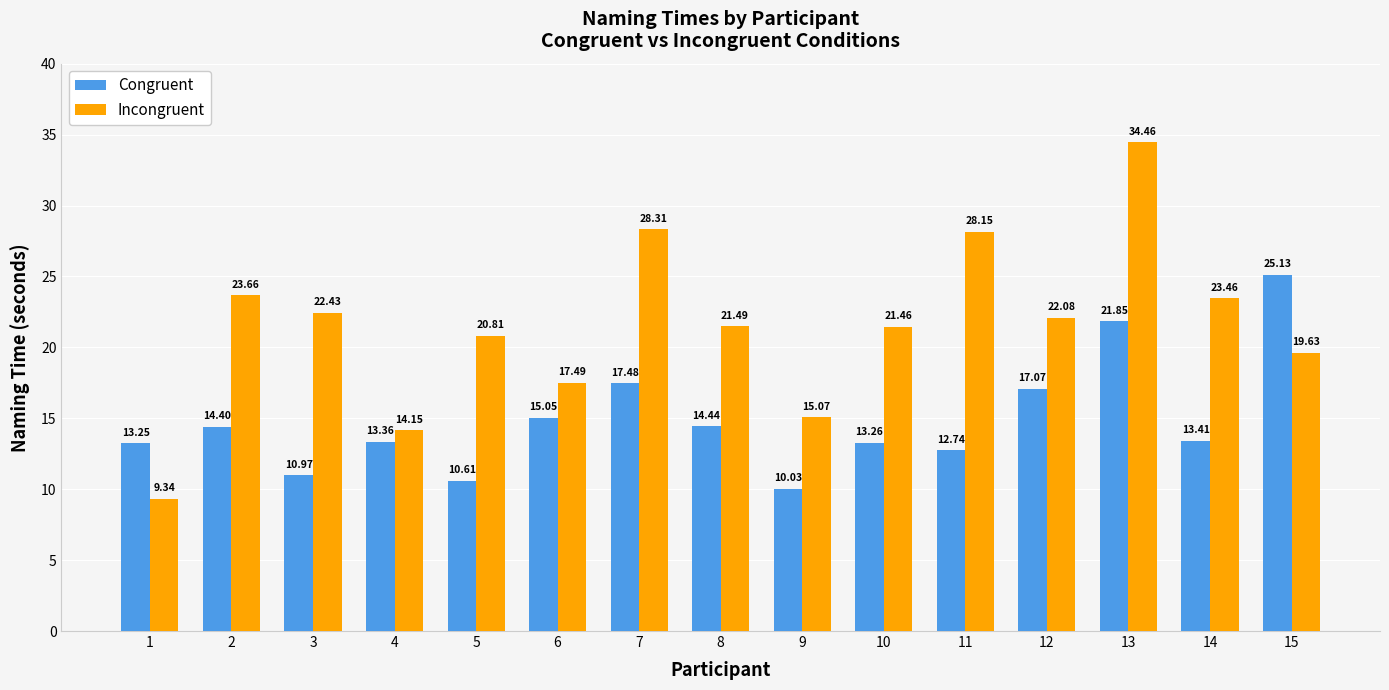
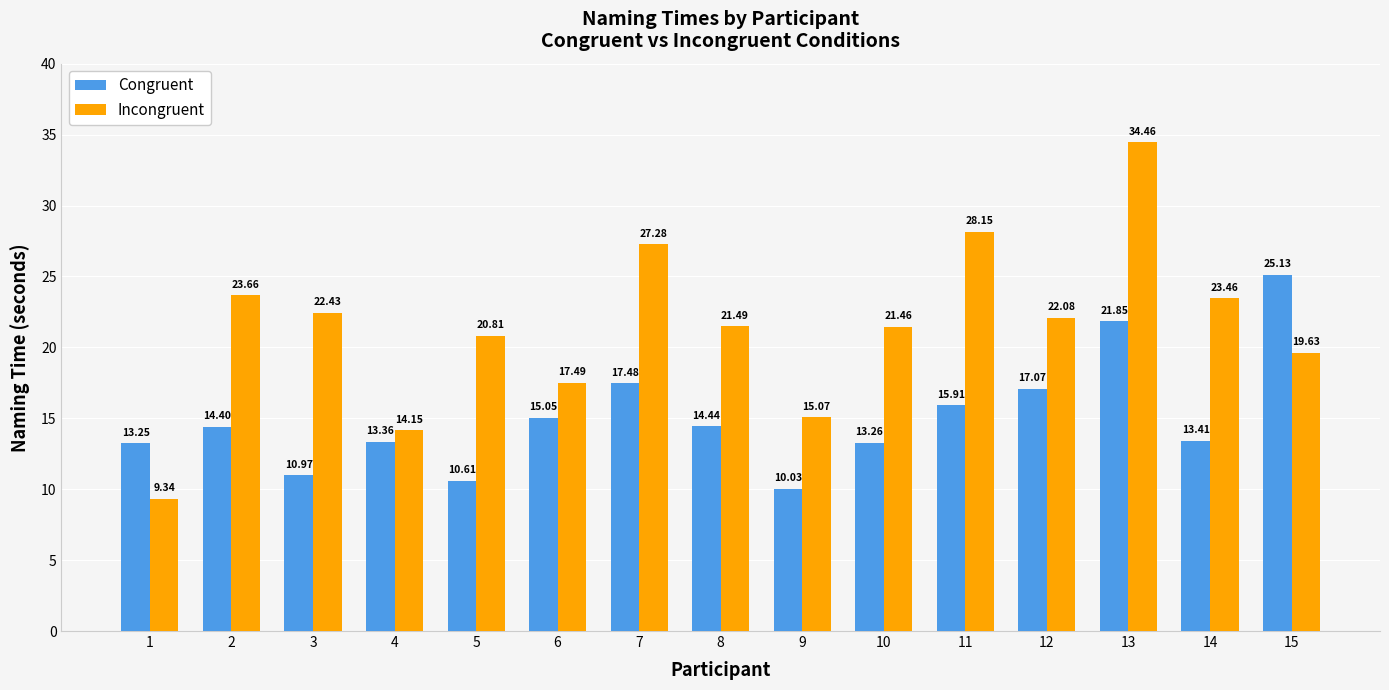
  {
    "Congruent": {
      "1": 13.25,
      "2": 14.40,
      "3": 10.97,
      "4": 13.36,
      "5": 10.61,
      "6": 15.05,
      "7": 17.48,
      "8": 14.44,
      "9": 10.03,
      "10": 13.26,
-     "11": 12.74,
+     "11": 15.91,
      "12": 17.07,
      "13": 21.85,
      "14": 13.41,
      "15": 25.13
    },
    "Incongruent": {
      "1": 9.34,
      "2": 23.66,
      "3": 22.43,
      "4": 14.15,
      "5": 20.81,
      "6": 17.49,
-     "7": 28.31,
+     "7": 27.28,
      "8": 21.49,
      "9": 15.07,
      "10": 21.46,
      "11": 28.15,
      "12": 22.08,
      "13": 34.46,
      "14": 23.46,
      "15": 19.63
    }
  }
